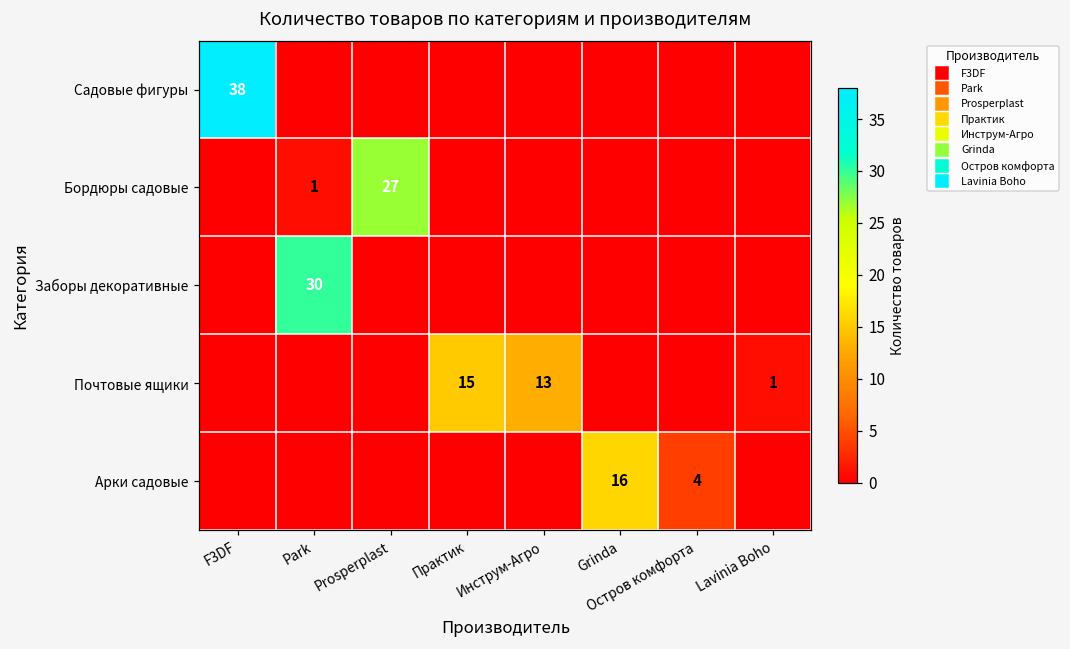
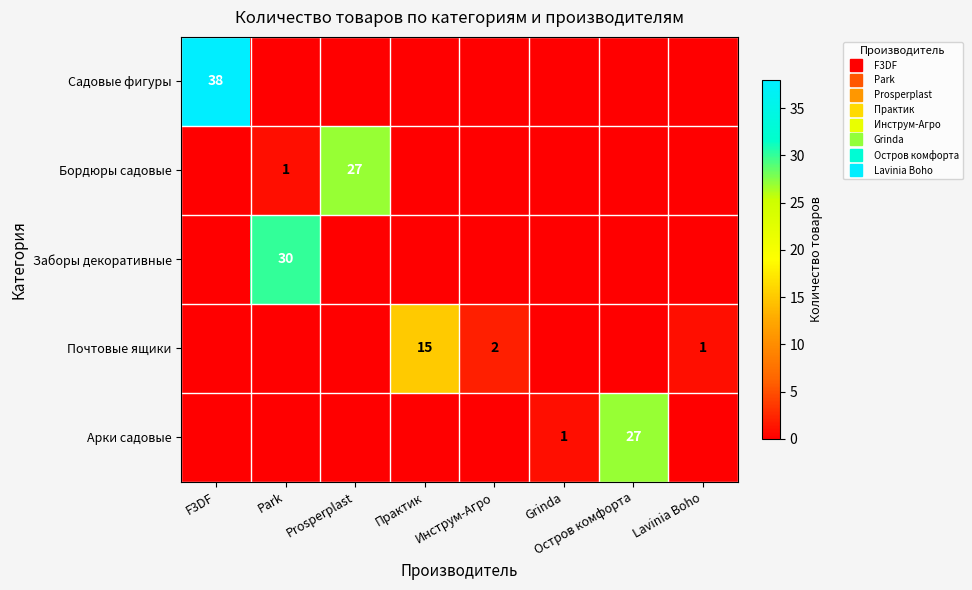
  {
    "Садовые фигуры": {
      "F3DF": 38
    },
    "Бордюры садовые": {
      "Park": 1,
      "Prosperplast": 27
    },
    "Заборы декоративные": {
      "Park": 30
    },
    "Почтовые ящики": {
      "Практик": 15,
-     "Инструм-Агро": 13,
+     "Инструм-Агро": 2,
      "Lavinia Boho": 1
    },
    "Арки садовые": {
-     "Grinda": 16,
-     "Остров комфорта": 4
+     "Grinda": 1,
+     "Остров комфорта": 27
    }
  }
